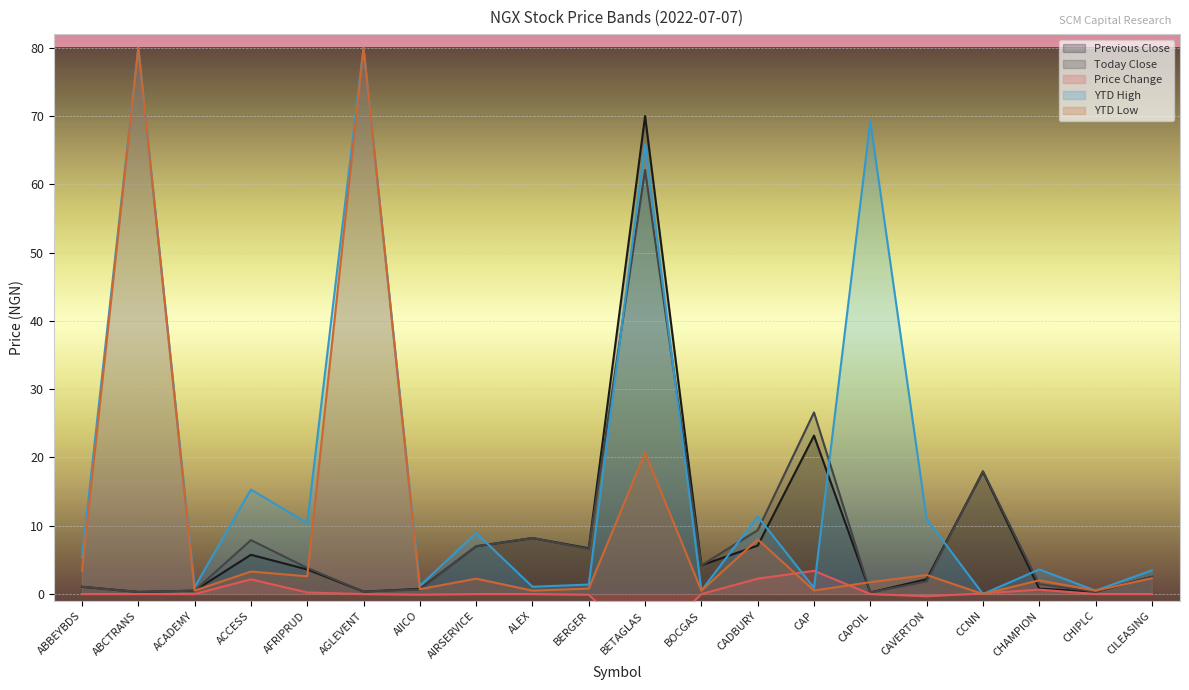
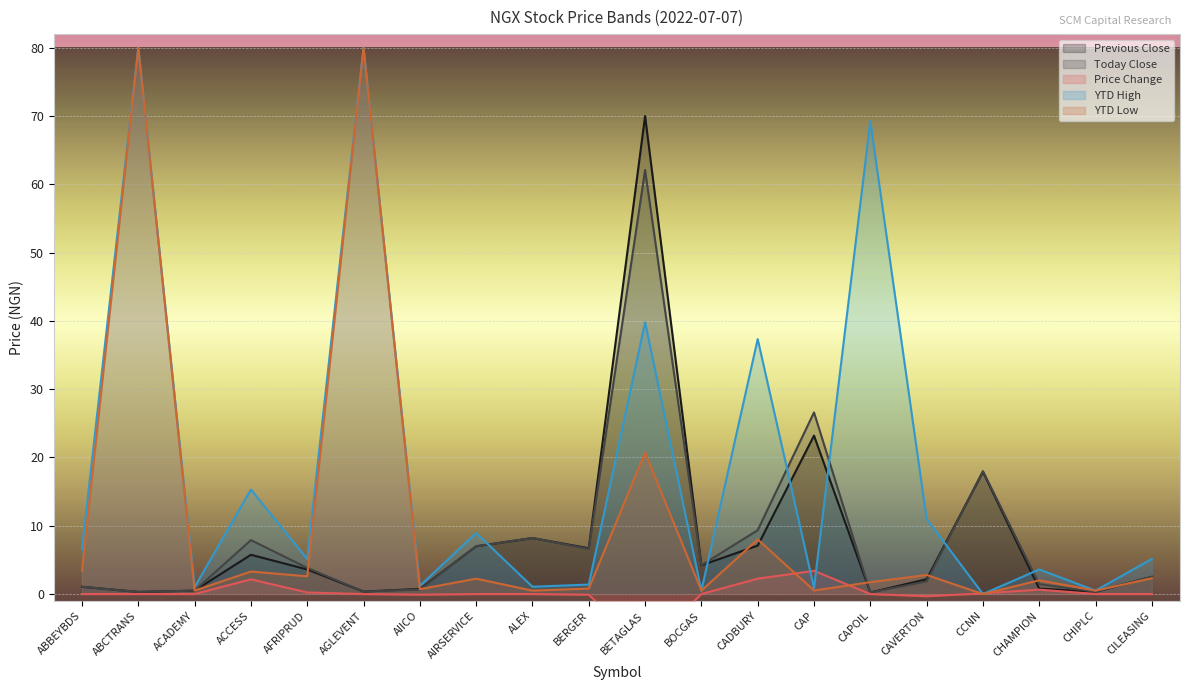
  {
    "YTD High": {
-     "ABBEYBDS": 5,
+     "ABBEYBDS": 7,
      "ACADEMY": 1,
      "ACCESS": 15,
-     "AFRIPRUD": 10,
+     "AFRIPRUD": 5,
      "AIICO": 1,
      "AIRSERVICE": 9,
      "ALEX": 1,
      "BERGER": 1,
-     "BETAGLAS": 66,
-     "CADBURY": 11,
+     "BETAGLAS": 40,
+     "CADBURY": 37,
      "CAPOIL": 69,
      "CAVERTON": 11,
      "CHAMPION": 4,
-     "CILEASING": 3
+     "CILEASING": 5
    }
  }
